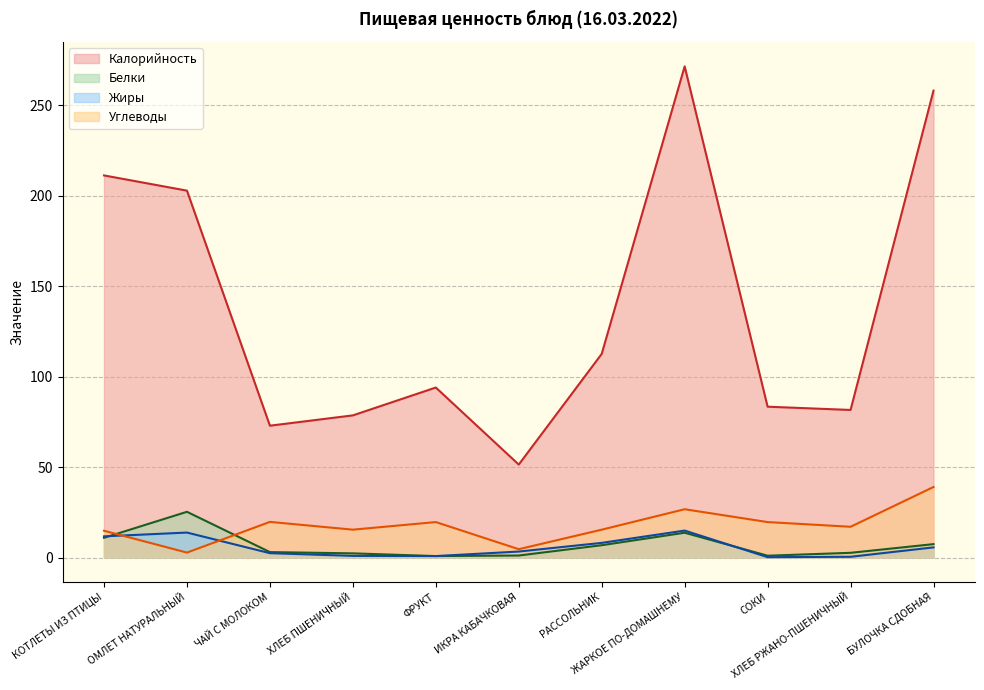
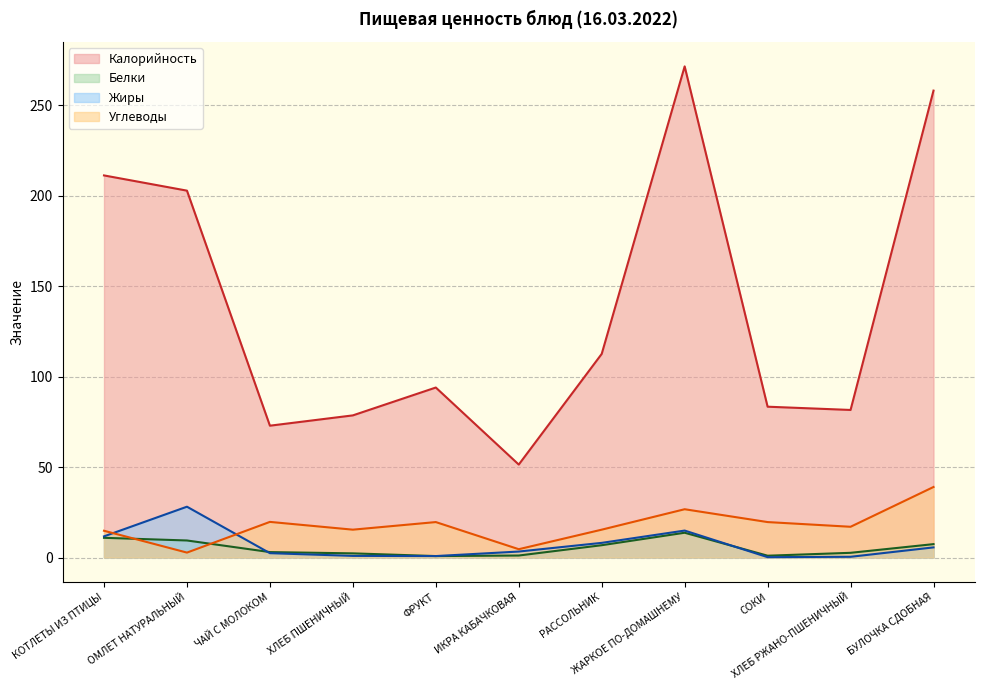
  {
    "Белки": {
-     "ОМЛЕТ НАТУРАЛЬНЫЙ": 25,
+     "ОМЛЕТ НАТУРАЛЬНЫЙ": 9,
      "ИКРА КАБАЧКОВАЯ": 1,
      "ХЛЕБ РЖАНО-ПШЕНИЧНЫЙ": 3,
      "БУЛОЧКА СДОБНАЯ": 7
    },
    "Жиры": {
-     "ОМЛЕТ НАТУРАЛЬНЫЙ": 14,
+     "ОМЛЕТ НАТУРАЛЬНЫЙ": 28,
      "ХЛЕБ РЖАНО-ПШЕНИЧНЫЙ": 0,
      "БУЛОЧКА СДОБНАЯ": 6
    }
  }
